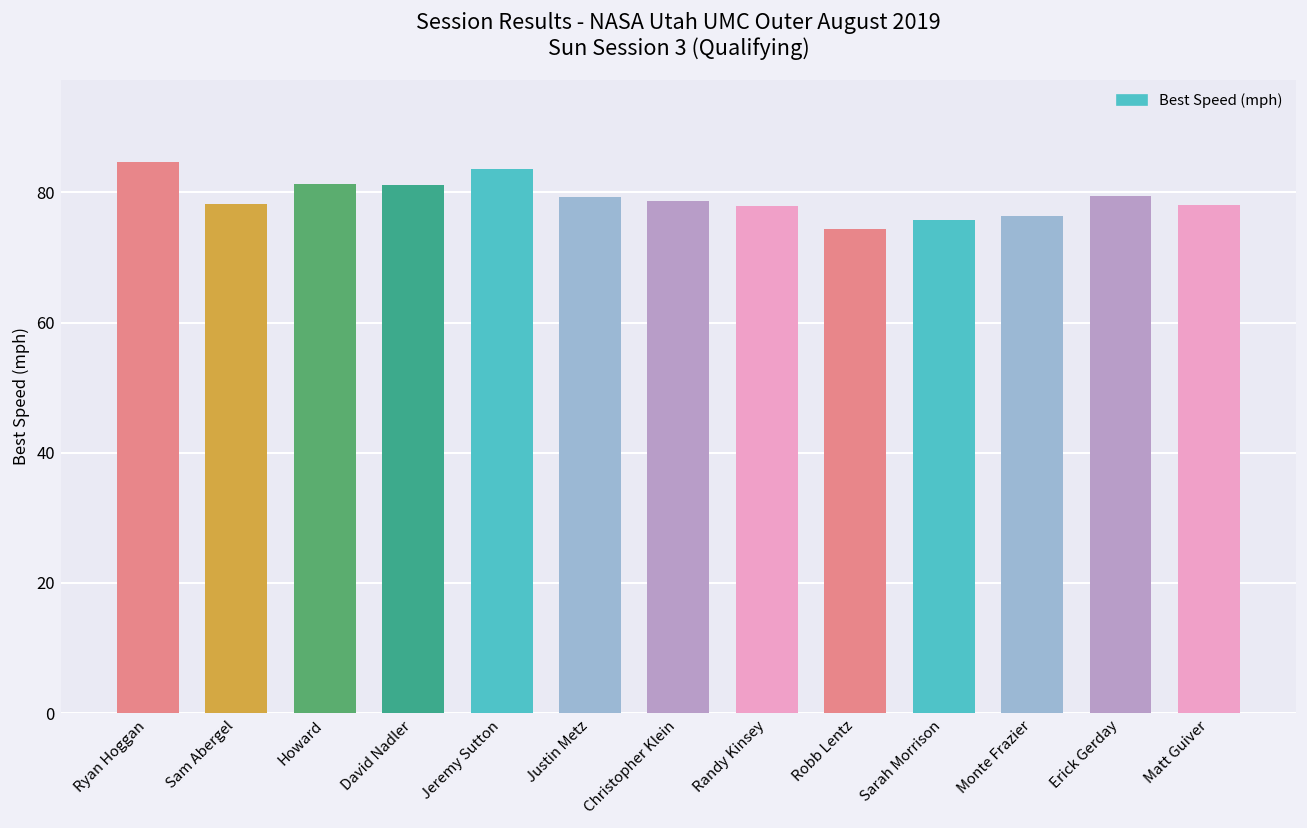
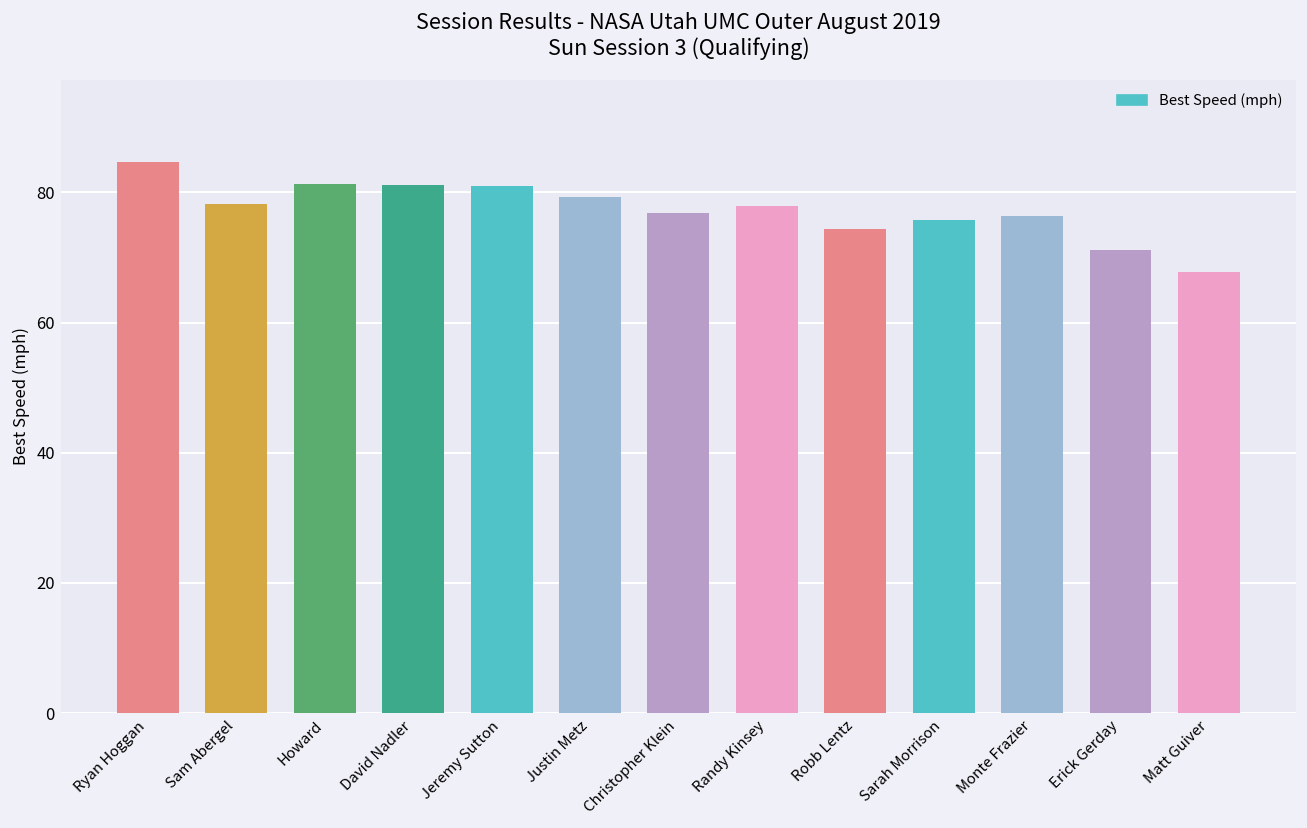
  {
    "Ryan Hoggan": 85,
    "Sam Abergel": 78,
    "Howard": 81,
    "David Nadler": 81,
-   "Jeremy Sutton": 84,
+   "Jeremy Sutton": 81,
    "Justin Metz": 79,
-   "Christopher Klein": 79,
+   "Christopher Klein": 77,
    "Randy Kinsey": 78,
    "Robb Lentz": 74,
    "Sarah Morrison": 76,
    "Monte Frazier": 76,
-   "Erick Gerday": 79,
-   "Matt Guiver": 78
+   "Erick Gerday": 71,
+   "Matt Guiver": 68
  }
